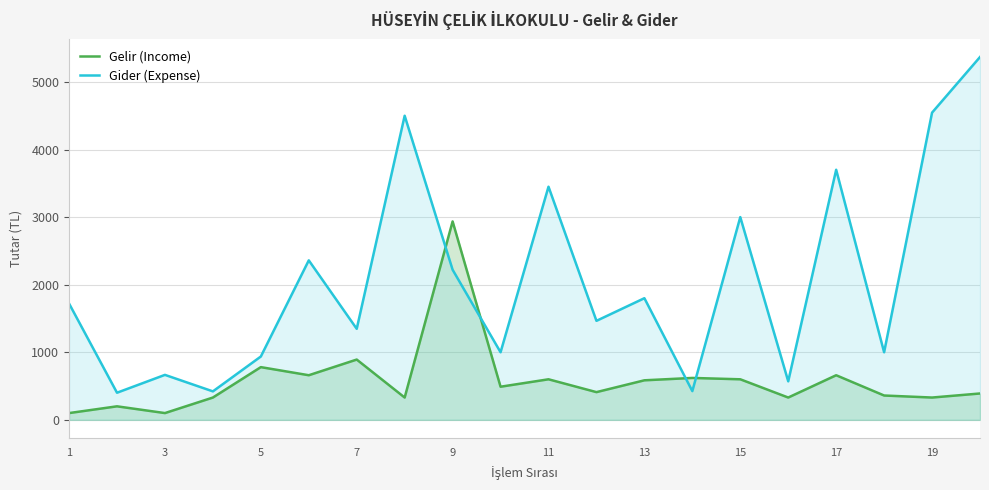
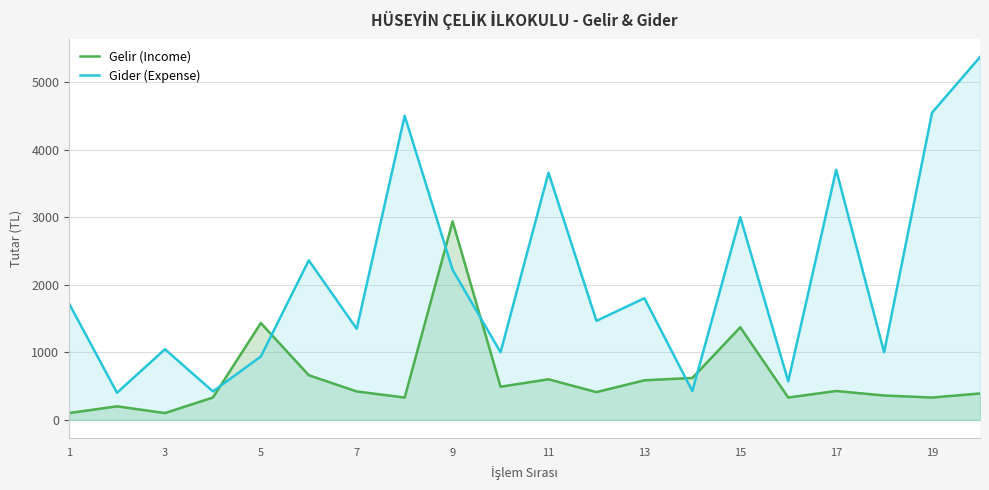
  {
    "Gelir (Income)": {
      "1": 100,
      "3": 100,
-     "5": 800,
-     "7": 900,
+     "5": 1400,
+     "7": 400,
      "9": 2900,
      "11": 600,
      "13": 600,
-     "15": 600,
-     "17": 700,
+     "15": 1400,
+     "17": 400,
      "19": 300
    },
    "Gider (Expense)": {
      "1": 1700,
-     "3": 700,
+     "3": 1000,
      "5": 900,
      "7": 1300,
      "9": 2200,
-     "11": 3500,
+     "11": 3700,
      "13": 1800,
      "15": 3000,
      "17": 3700,
      "19": 4500
    }
  }
